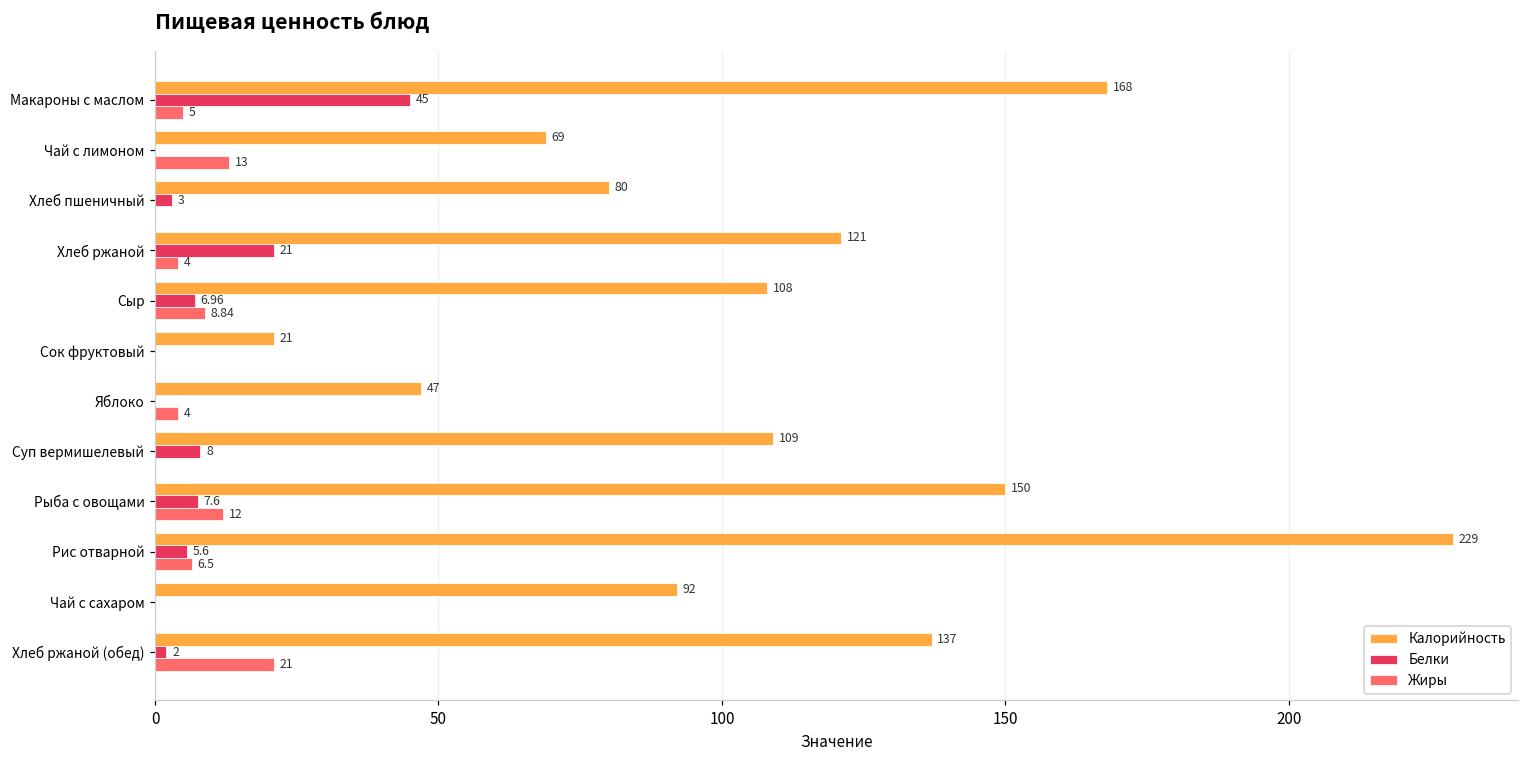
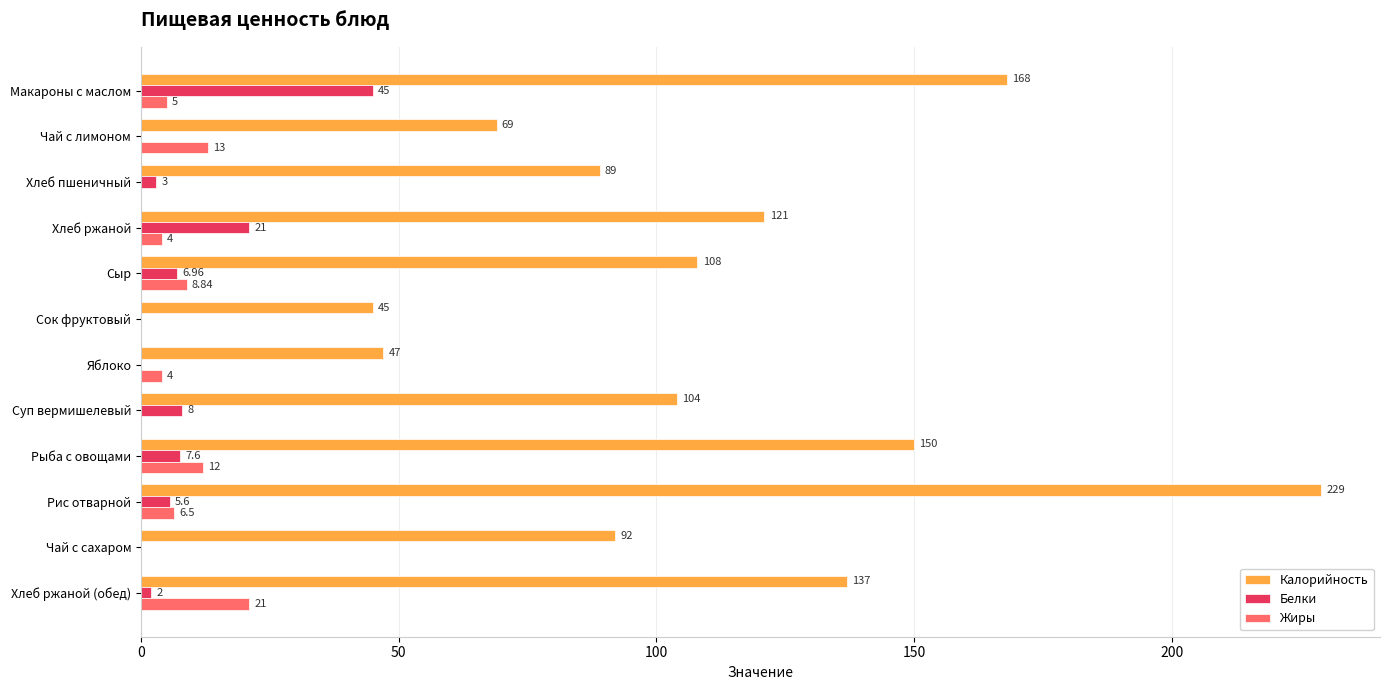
  {
    "Калорийность": {
      "Макароны с маслом": 168,
      "Чай с лимоном": 69,
-     "Хлеб пшеничный": 80,
+     "Хлеб пшеничный": 89,
      "Хлеб ржаной": 121,
      "Сыр": 108,
-     "Сок фруктовый": 21,
+     "Сок фруктовый": 45,
      "Яблоко": 47,
-     "Суп вермишелевый": 109,
+     "Суп вермишелевый": 104,
      "Рыба с овощами": 150,
      "Рис отварной": 229,
      "Чай с сахаром": 92,
      "Хлеб ржаной (обед)": 137
    }
  }
